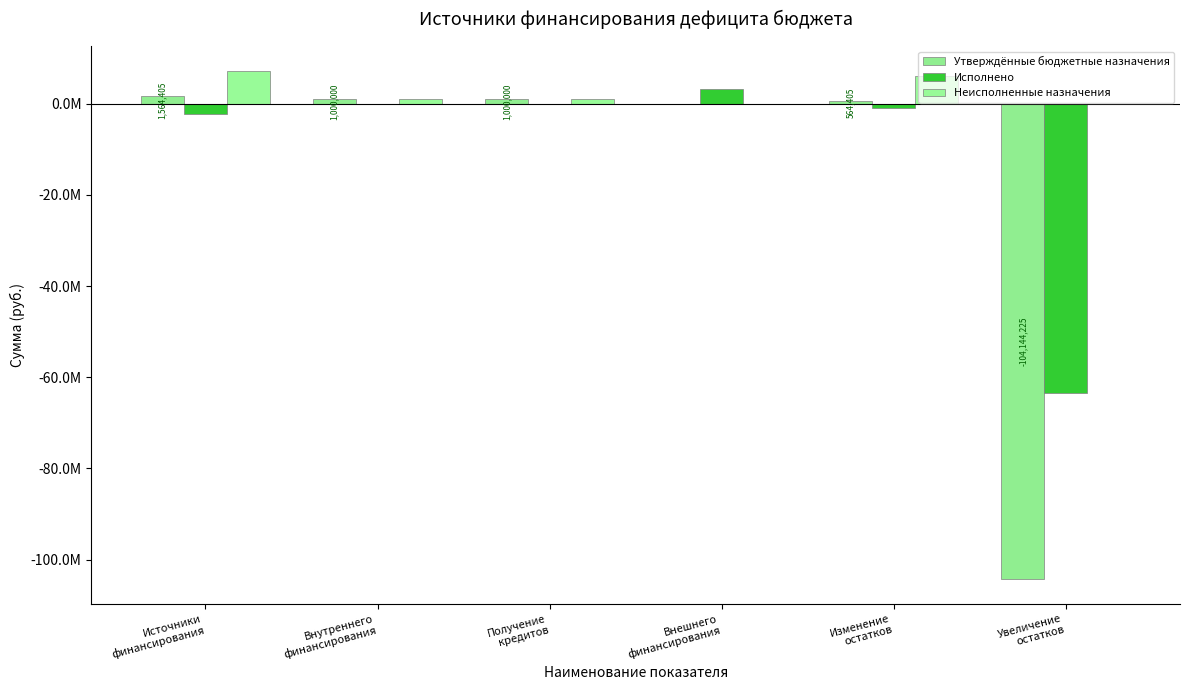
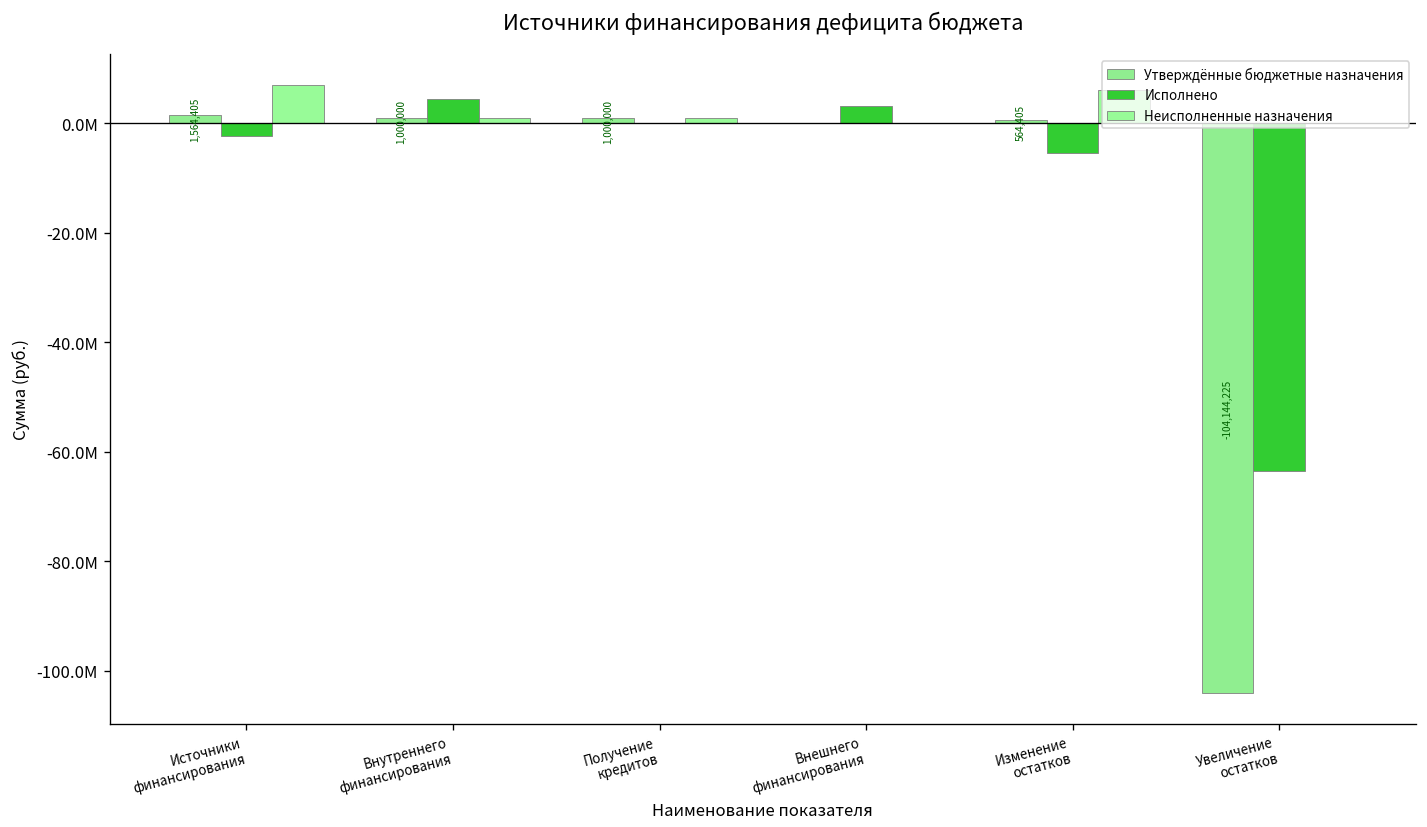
  {
    "Исполнено": {
      "Источники финансирования": -2000000,
-     "Внутреннего финансирования": 0,
+     "Внутреннего финансирования": 4000000,
      "Получение кредитов": 0,
      "Внешнего финансирования": 3000000,
-     "Изменение остатков": -1000000,
+     "Изменение остатков": -5000000,
      "Увеличение остатков": -63000000
    }
  }
